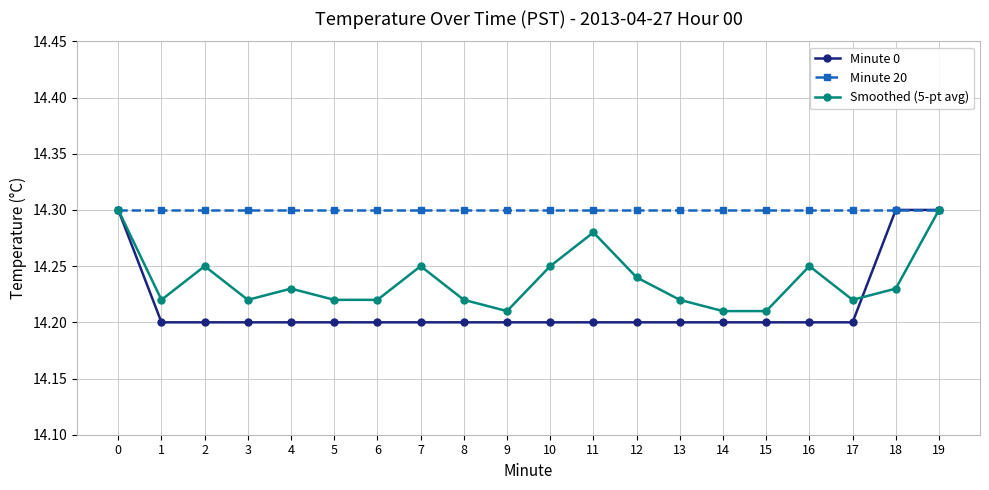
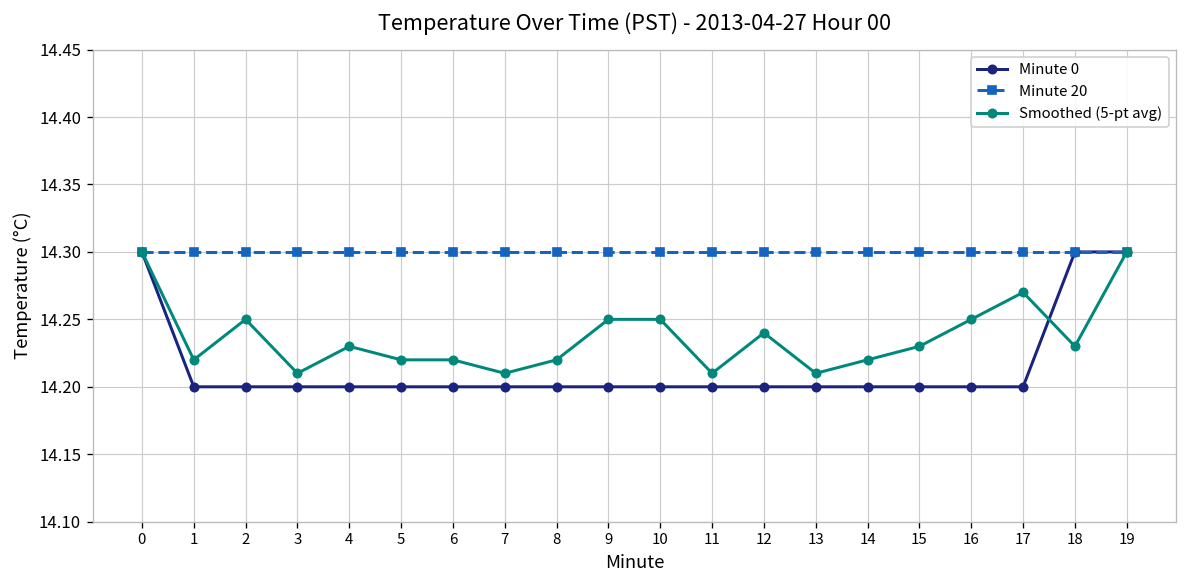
  {
    "Minute 0": {
      "1": 14.20,
      "2": 14.20,
      "3": 14.20,
      "4": 14.20,
      "5": 14.20,
      "6": 14.20,
      "7": 14.20,
      "8": 14.20,
      "9": 14.20,
      "10": 14.20,
      "11": 14.20,
      "12": 14.20,
      "13": 14.20,
      "14": 14.20,
      "15": 14.20,
      "16": 14.20,
      "17": 14.20
    },
    "Minute 20": {
      "1": 14.30,
      "2": 14.30,
      "3": 14.30,
      "4": 14.30,
      "5": 14.30,
      "6": 14.30,
      "7": 14.30,
      "8": 14.30,
      "9": 14.30,
      "10": 14.30,
      "11": 14.30,
      "12": 14.30,
      "13": 14.30,
      "14": 14.30,
      "15": 14.30,
      "16": 14.30,
      "17": 14.30
    },
    "Smoothed (5-pt avg)": {
      "1": 14.22,
      "2": 14.25,
-     "3": 14.22,
+     "3": 14.21,
      "4": 14.23,
      "5": 14.22,
      "6": 14.22,
-     "7": 14.25,
+     "7": 14.21,
      "8": 14.22,
-     "9": 14.21,
+     "9": 14.25,
      "10": 14.25,
-     "11": 14.28,
+     "11": 14.21,
      "12": 14.24,
-     "13": 14.22,
-     "14": 14.21,
-     "15": 14.21,
+     "13": 14.21,
+     "14": 14.22,
+     "15": 14.23,
      "16": 14.25,
-     "17": 14.22,
+     "17": 14.27,
      "18": 14.23
    }
  }
